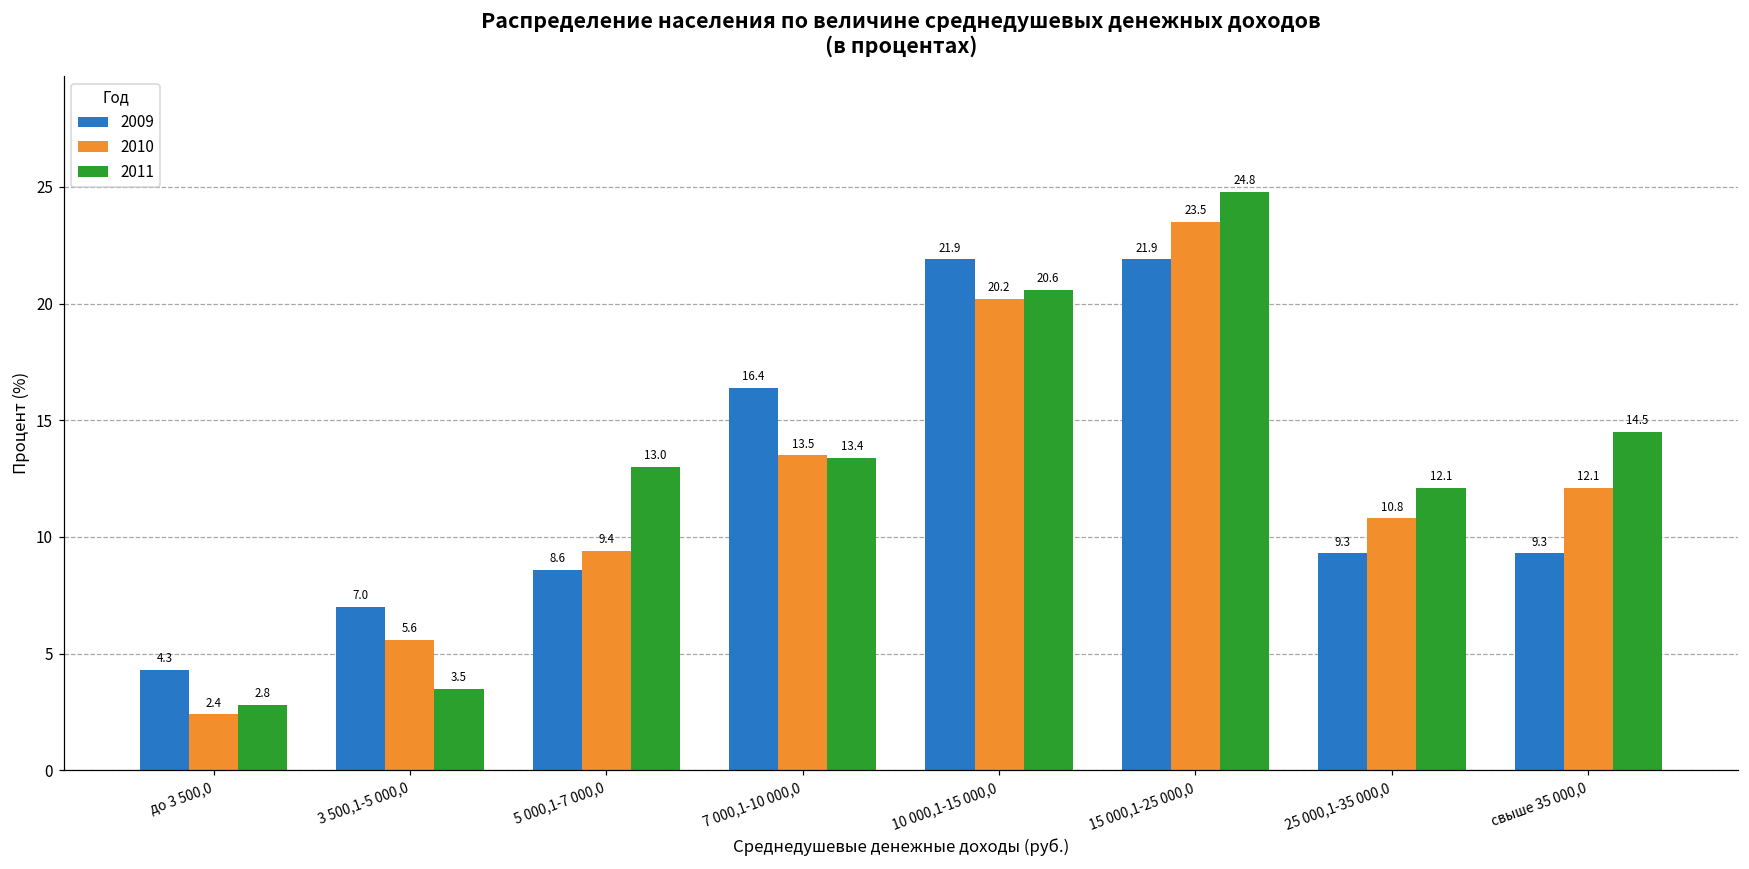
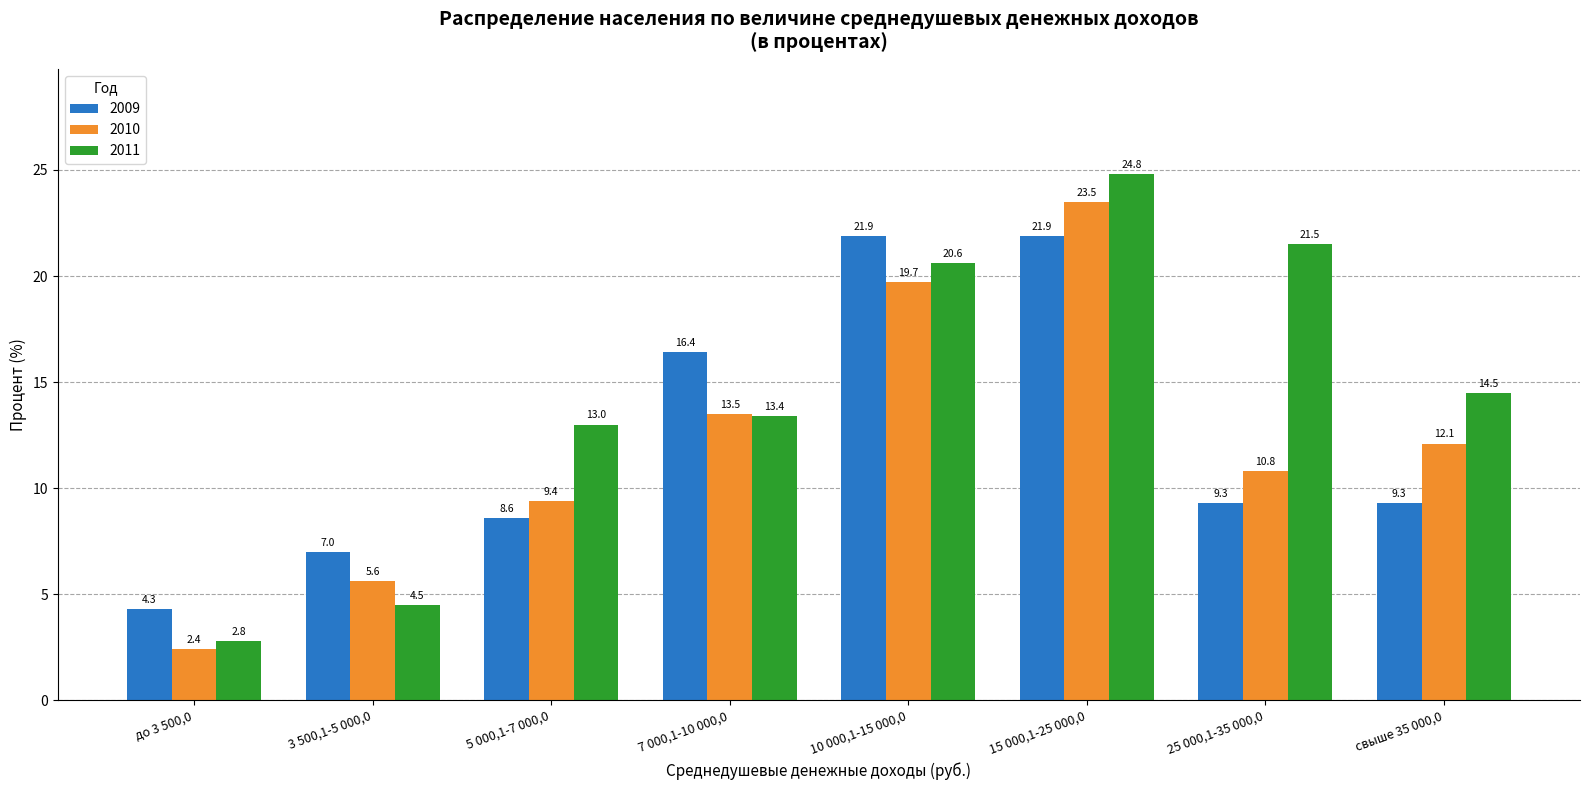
  {
    "2009": {
      "до 3 500,0": 4.3,
      "3 500,1-5 000,0": 7.0,
      "5 000,1-7 000,0": 8.6,
      "7 000,1-10 000,0": 16.4,
      "10 000,1-15 000,0": 21.9,
      "15 000,1-25 000,0": 21.9,
      "25 000,1-35 000,0": 9.3,
      "свыше 35 000,0": 9.3
    },
    "2010": {
      "до 3 500,0": 2.4,
      "3 500,1-5 000,0": 5.6,
      "5 000,1-7 000,0": 9.4,
      "7 000,1-10 000,0": 13.5,
-     "10 000,1-15 000,0": 20.2,
+     "10 000,1-15 000,0": 19.7,
      "15 000,1-25 000,0": 23.5,
      "25 000,1-35 000,0": 10.8,
      "свыше 35 000,0": 12.1
    },
    "2011": {
      "до 3 500,0": 2.8,
-     "3 500,1-5 000,0": 3.5,
+     "3 500,1-5 000,0": 4.5,
      "5 000,1-7 000,0": 13.0,
      "7 000,1-10 000,0": 13.4,
      "10 000,1-15 000,0": 20.6,
      "15 000,1-25 000,0": 24.8,
-     "25 000,1-35 000,0": 12.1,
+     "25 000,1-35 000,0": 21.5,
      "свыше 35 000,0": 14.5
    }
  }
